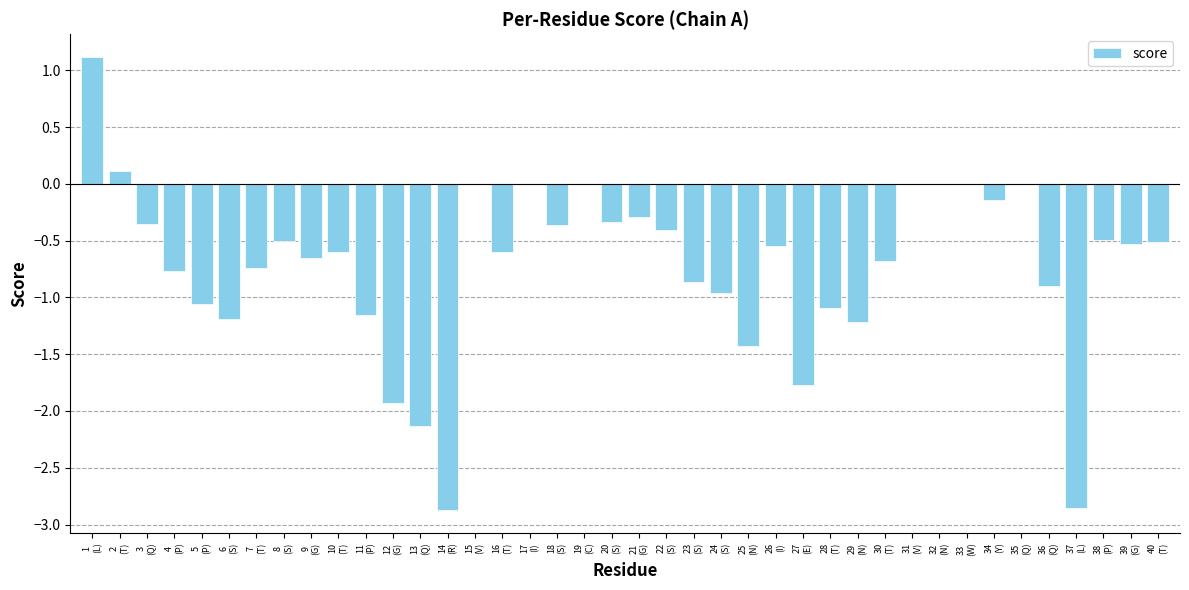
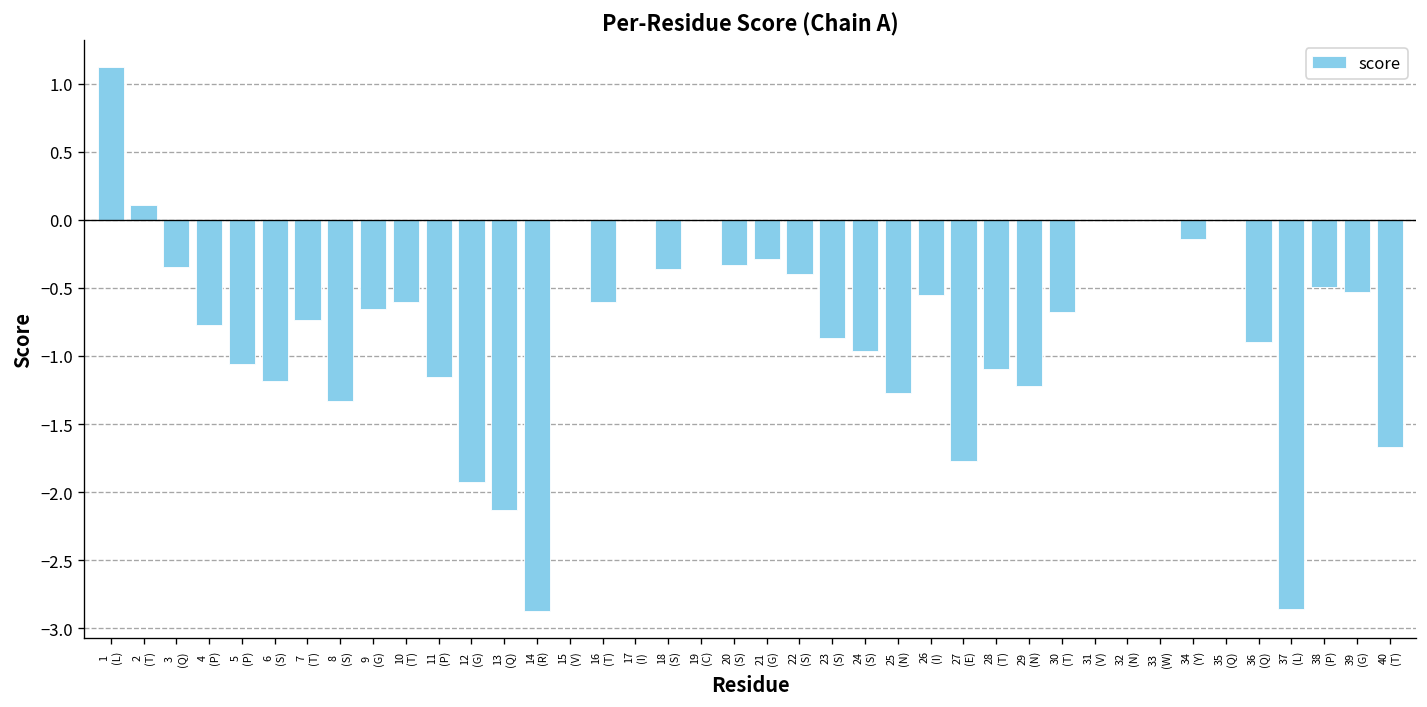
  {
    "1 (L)": 1.12,
    "2 (T)": 0.11,
    "3 (Q)": -0.35,
    "4 (P)": -0.77,
    "5 (P)": -1.06,
    "6 (S)": -1.19,
    "7 (T)": -0.74,
-   "8 (S)": -0.50,
+   "8 (S)": -1.33,
    "9 (G)": -0.65,
    "10 (T)": -0.60,
    "11 (P)": -1.16,
    "12 (G)": -1.93,
    "13 (Q)": -2.13,
    "14 (R)": -2.87,
    "15 (V)": 0.00,
    "16 (T)": -0.60,
    "17 (I)": 0.00,
    "18 (S)": -0.36,
    "19 (C)": 0.00,
    "20 (S)": -0.33,
    "21 (G)": -0.29,
    "22 (S)": -0.40,
    "23 (S)": -0.87,
    "24 (S)": -0.96,
-   "25 (N)": -1.42,
+   "25 (N)": -1.27,
    "26 (I)": -0.55,
    "27 (E)": -1.77,
    "28 (T)": -1.10,
    "29 (N)": -1.22,
    "30 (T)": -0.68,
    "31 (V)": 0.00,
    "32 (N)": 0.00,
    "33 (W)": 0.00,
    "34 (Y)": -0.14,
    "35 (Q)": 0.00,
    "36 (Q)": -0.89,
    "37 (L)": -2.86,
    "38 (P)": -0.50,
    "39 (G)": -0.53,
-   "40 (T)": -0.51
+   "40 (T)": -1.67
  }
